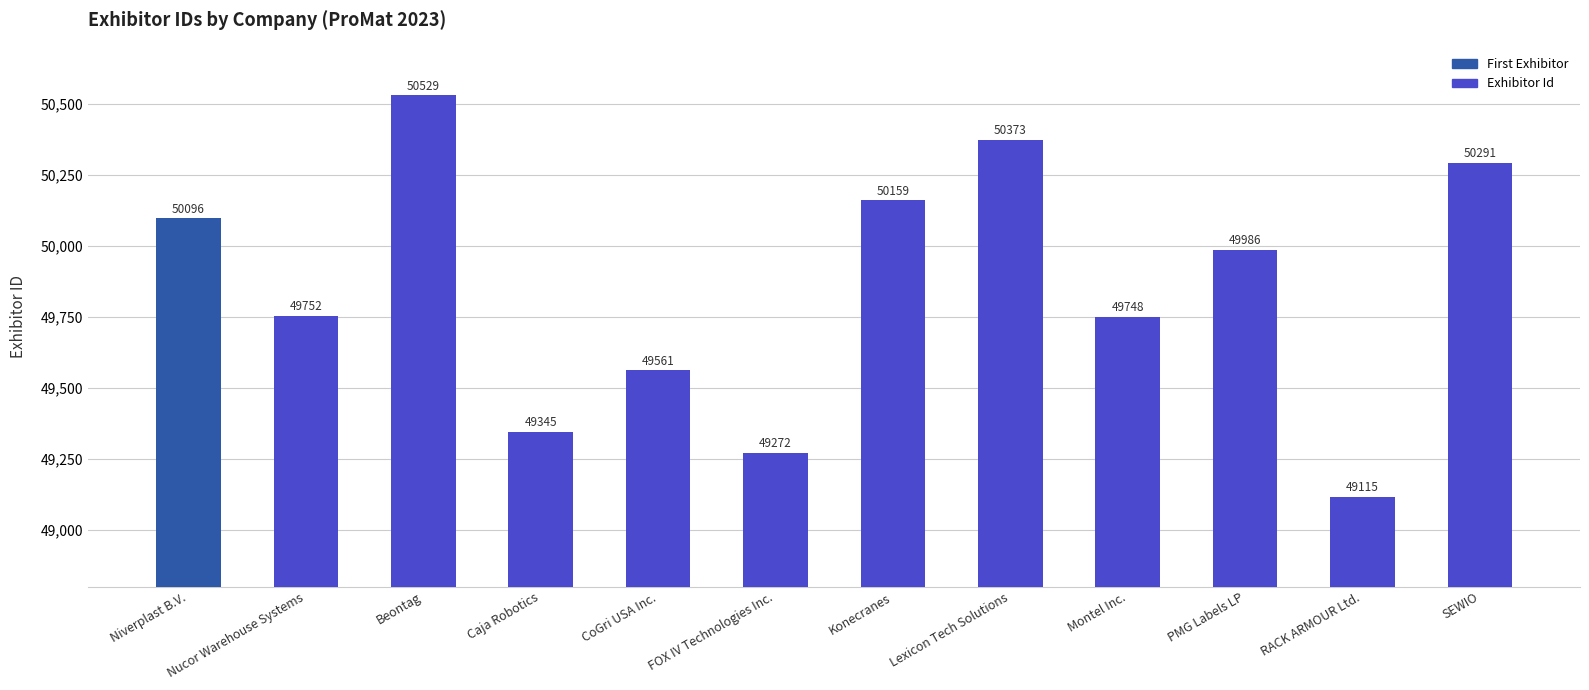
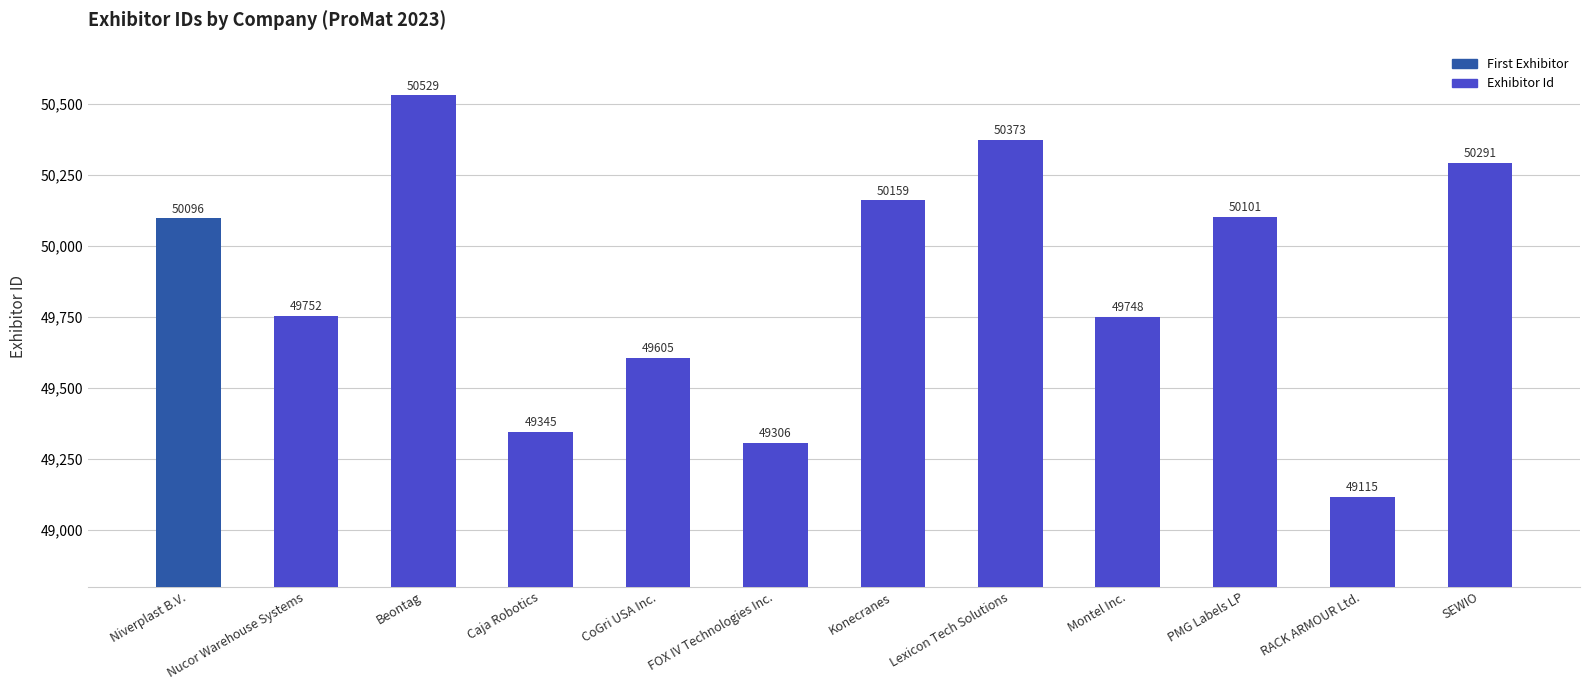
  {
    "Niverplast B.V.": 50096,
    "Nucor Warehouse Systems": 49752,
    "Beontag": 50529,
    "Caja Robotics": 49345,
-   "CoGri USA Inc.": 49561,
-   "FOX IV Technologies Inc.": 49272,
+   "CoGri USA Inc.": 49605,
+   "FOX IV Technologies Inc.": 49306,
    "Konecranes": 50159,
    "Lexicon Tech Solutions": 50373,
    "Montel Inc.": 49748,
-   "PMG Labels LP": 49986,
+   "PMG Labels LP": 50101,
    "RACK ARMOUR Ltd.": 49115,
    "SEWIO": 50291
  }
